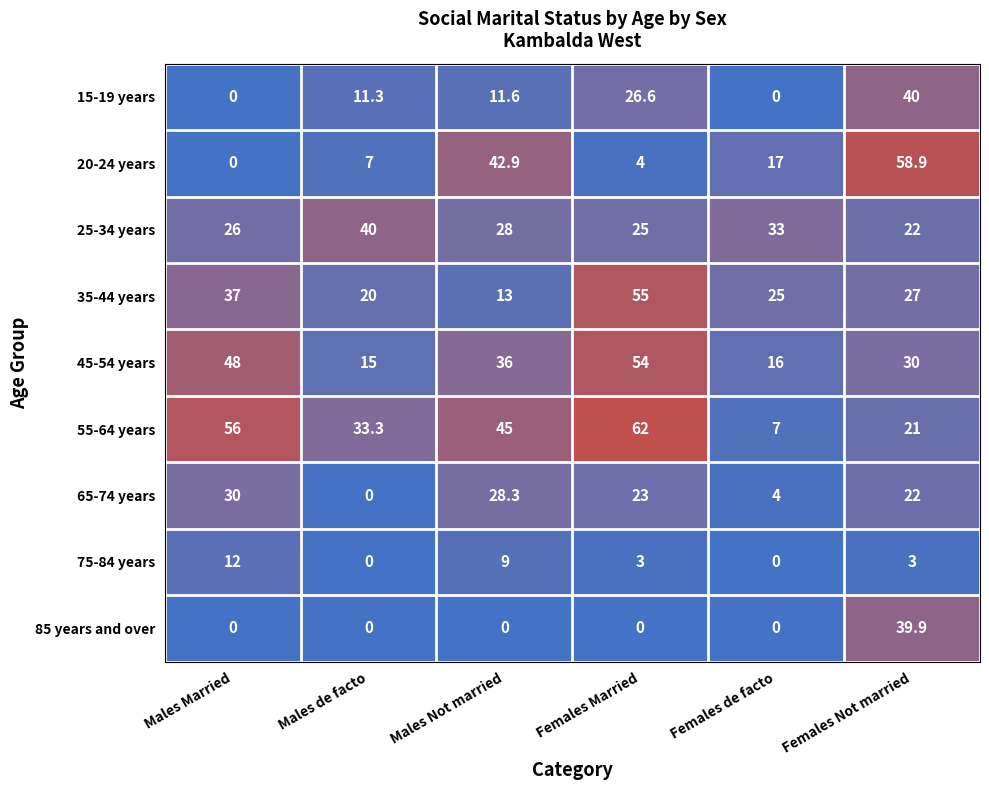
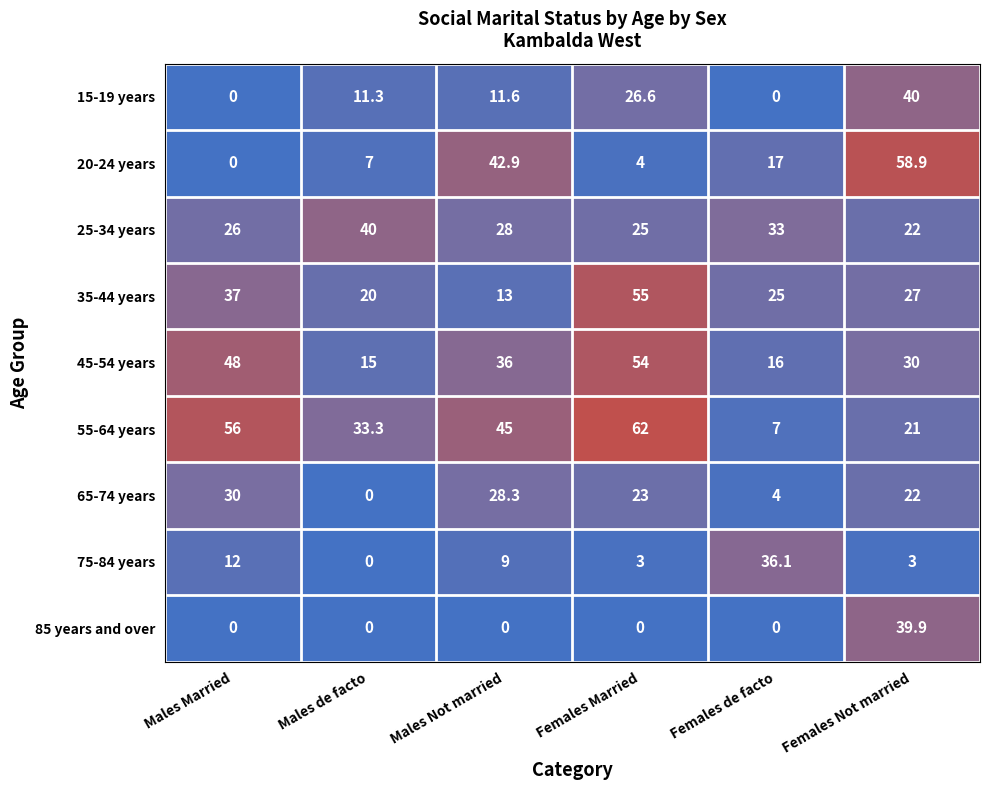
  {
    "15-19 years": {
      "Males Married": 0,
      "Males de facto": 11.3,
      "Males Not married": 11.6,
      "Females Married": 26.6,
      "Females de facto": 0,
      "Females Not married": 40
    },
    "20-24 years": {
      "Males Married": 0,
      "Males de facto": 7,
      "Males Not married": 42.9,
      "Females Married": 4,
      "Females de facto": 17,
      "Females Not married": 58.9
    },
    "25-34 years": {
      "Males Married": 26,
      "Males de facto": 40,
      "Males Not married": 28,
      "Females Married": 25,
      "Females de facto": 33,
      "Females Not married": 22
    },
    "35-44 years": {
      "Males Married": 37,
      "Males de facto": 20,
      "Males Not married": 13,
      "Females Married": 55,
      "Females de facto": 25,
      "Females Not married": 27
    },
    "45-54 years": {
      "Males Married": 48,
      "Males de facto": 15,
      "Males Not married": 36,
      "Females Married": 54,
      "Females de facto": 16,
      "Females Not married": 30
    },
    "55-64 years": {
      "Males Married": 56,
      "Males de facto": 33.3,
      "Males Not married": 45,
      "Females Married": 62,
      "Females de facto": 7,
      "Females Not married": 21
    },
    "65-74 years": {
      "Males Married": 30,
      "Males de facto": 0,
      "Males Not married": 28.3,
      "Females Married": 23,
      "Females de facto": 4,
      "Females Not married": 22
    },
    "75-84 years": {
      "Males Married": 12,
      "Males de facto": 0,
      "Males Not married": 9,
      "Females Married": 3,
-     "Females de facto": 0,
+     "Females de facto": 36.1,
      "Females Not married": 3
    },
    "85 years and over": {
      "Males Married": 0,
      "Males de facto": 0,
      "Males Not married": 0,
      "Females Married": 0,
      "Females de facto": 0,
      "Females Not married": 39.9
    }
  }
